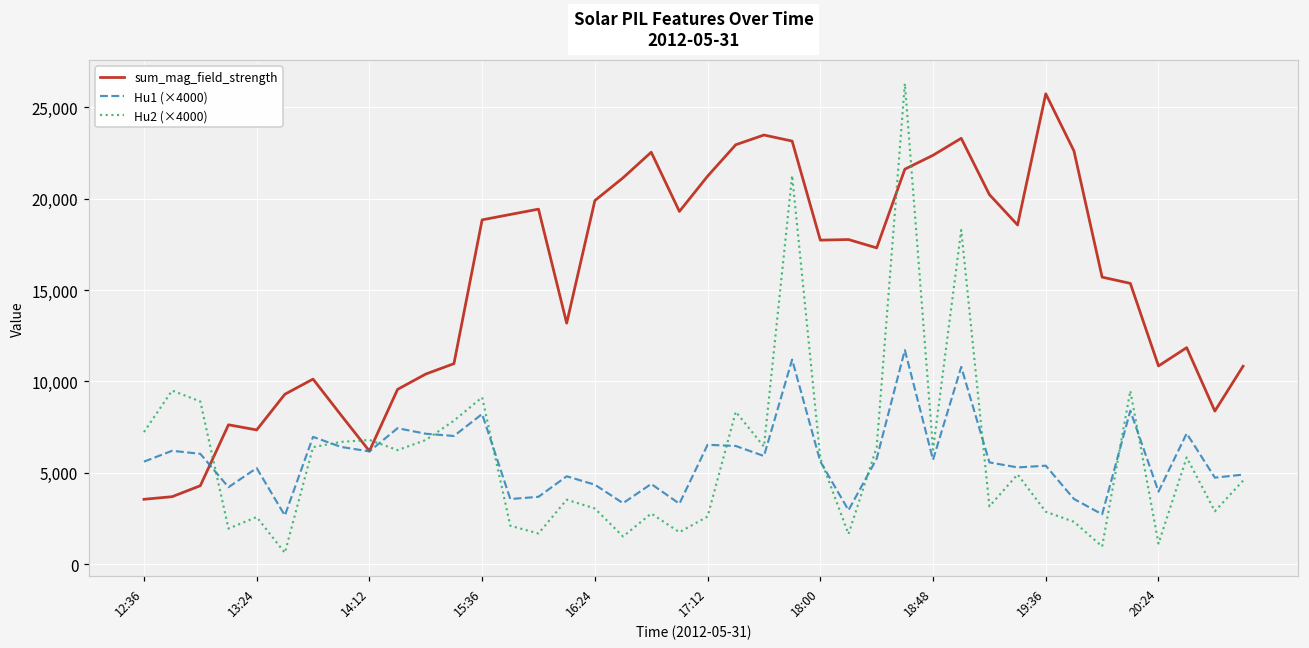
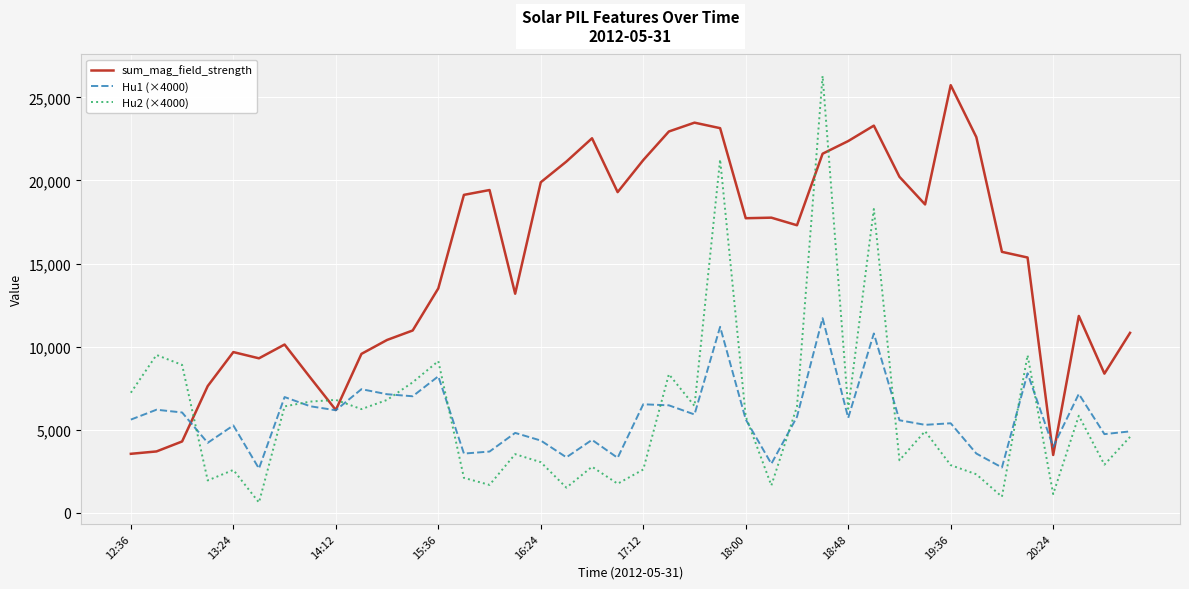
  {
    "sum_mag_field_strength": {
      "12:36": "3,600",
-     "13:24": "7,300",
-     "15:36": "18,800",
+     "13:24": "9,700",
+     "15:36": "13,500",
      "16:24": "19,900",
      "17:12": "21,200",
      "18:00": "17,700",
      "18:48": "22,400",
      "19:36": "25,700",
-     "20:24": "10,800"
+     "20:24": "3,500"
    },
    "Hu1 (×4000)": {
      "12:36": "5,600",
      "13:24": "5,300",
      "15:36": "8,200",
      "16:24": "4,300",
      "17:12": "6,500",
      "18:00": "5,600",
      "18:48": "5,700",
      "19:36": "5,400",
      "20:24": "4,000"
    },
    "Hu2 (×4000)": {
      "12:36": "7,200",
      "13:24": "2,600",
      "14:12": "6,800",
      "15:36": "9,100",
      "16:24": "3,000",
      "17:12": "2,600",
      "18:00": "5,800",
      "18:48": "6,300",
      "19:36": "2,900",
      "20:24": "1,100"
    }
  }
